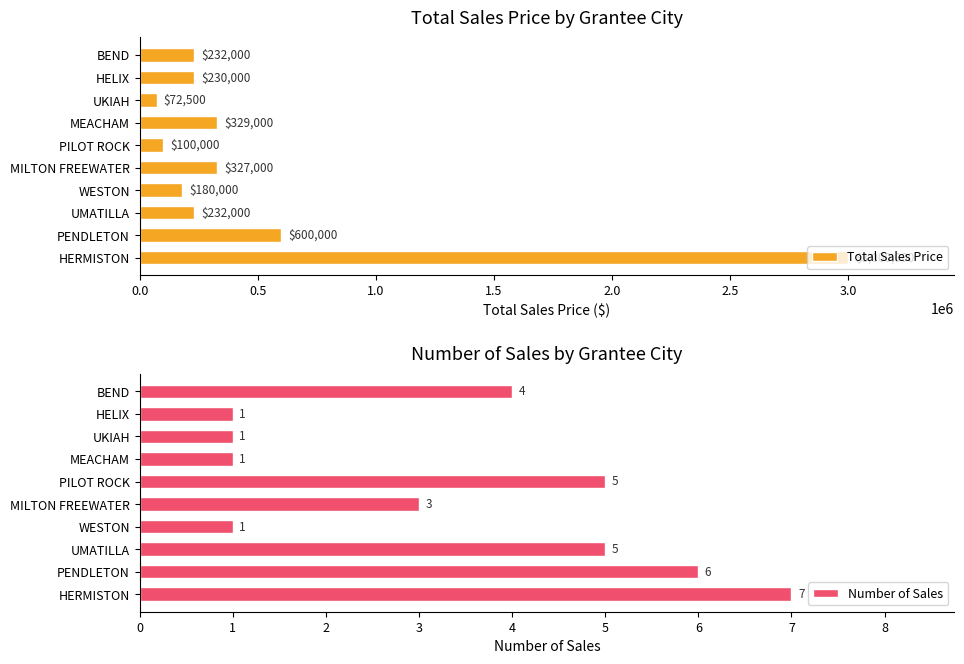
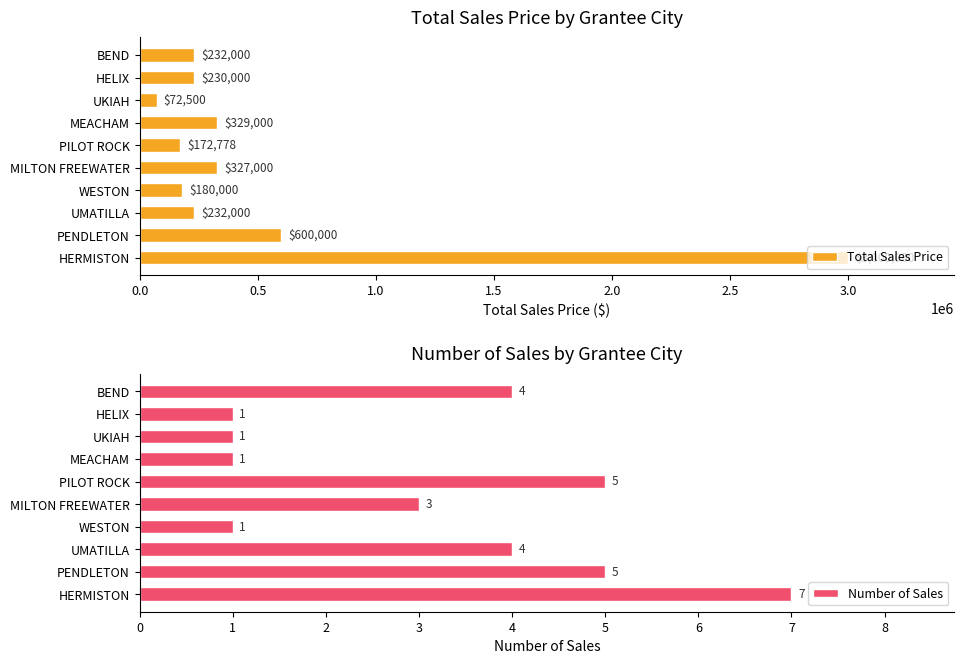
  {
    "Total Sales Price by Grantee City": {
      "BEND": "$232,000",
      "HELIX": "$230,000",
      "UKIAH": "$72,500",
      "MEACHAM": "$329,000",
-     "PILOT ROCK": "$100,000",
+     "PILOT ROCK": "$172,778",
      "MILTON FREEWATER": "$327,000",
      "WESTON": "$180,000",
      "UMATILLA": "$232,000",
      "PENDLETON": "$600,000"
    },
    "Number of Sales by Grantee City": {
      "BEND": "4",
      "HELIX": "1",
      "UKIAH": "1",
      "MEACHAM": "1",
      "PILOT ROCK": "5",
      "MILTON FREEWATER": "3",
      "WESTON": "1",
-     "UMATILLA": "5",
-     "PENDLETON": "6",
+     "UMATILLA": "4",
+     "PENDLETON": "5",
      "HERMISTON": "7"
    }
  }
